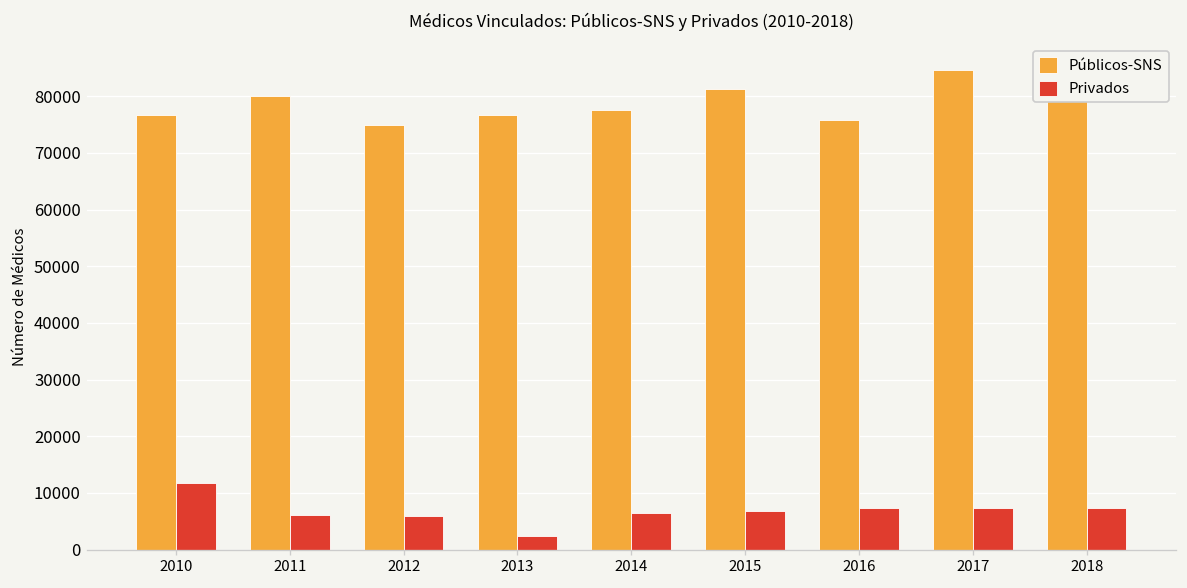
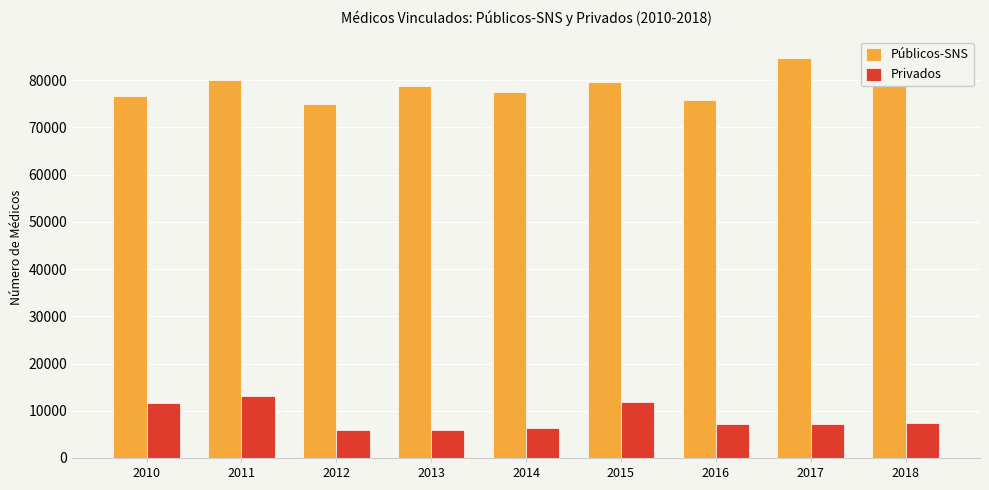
  {
    "Públicos-SNS": {
      "2010": 77000,
      "2011": 80000,
      "2012": 75000,
-     "2013": 77000,
+     "2013": 79000,
      "2014": 78000,
-     "2015": 81000,
+     "2015": 80000,
      "2016": 76000,
      "2017": 85000
    },
    "Privados": {
      "2010": 12000,
-     "2011": 6000,
+     "2011": 13000,
      "2012": 6000,
-     "2013": 2000,
+     "2013": 6000,
      "2014": 6000,
-     "2015": 7000,
+     "2015": 12000,
      "2016": 7000,
      "2017": 7000,
      "2018": 7000
    }
  }
